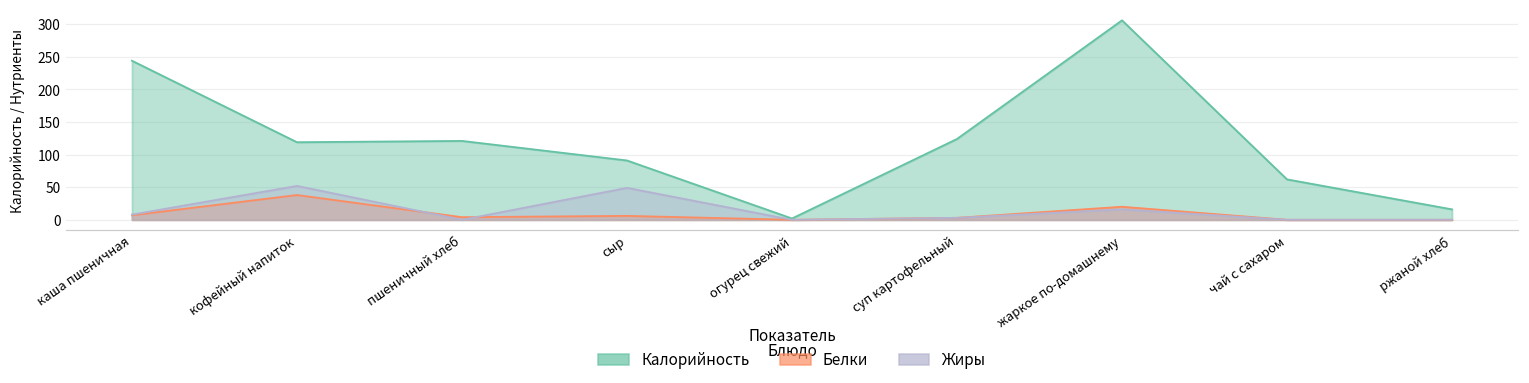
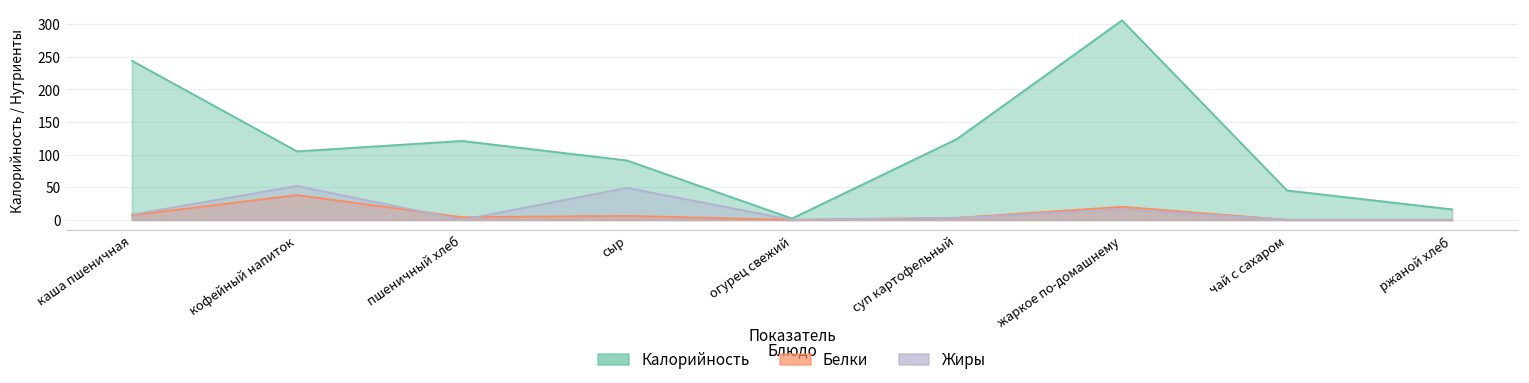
  {
    "Калорийность": {
      "каша пшеничная": 240,
-     "кофейный напиток": 120,
+     "кофейный напиток": 110,
      "пшеничный хлеб": 120,
      "сыр": 90,
      "суп картофельный": 120,
      "жаркое по-домашнему": 310,
-     "чай с сахаром": 60,
+     "чай с сахаром": 50,
      "ржаной хлеб": 20
    },
    "Белки": {
      "кофейный напиток": 40,
      "сыр": 10
    },
    "Жиры": {
      "кофейный напиток": 50,
      "сыр": 50
    }
  }
